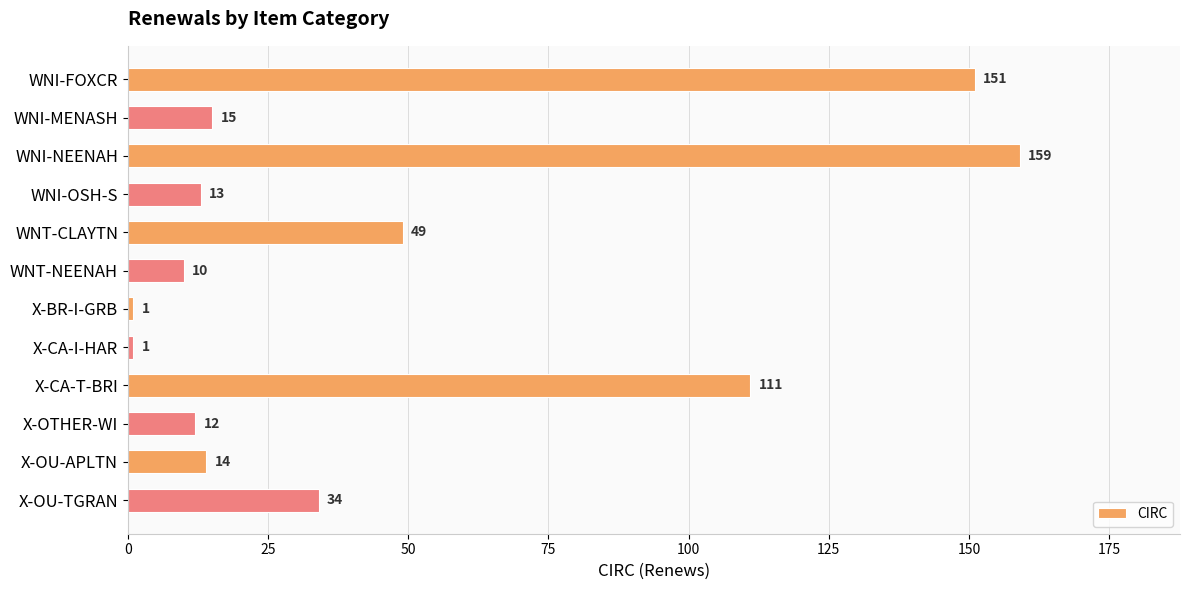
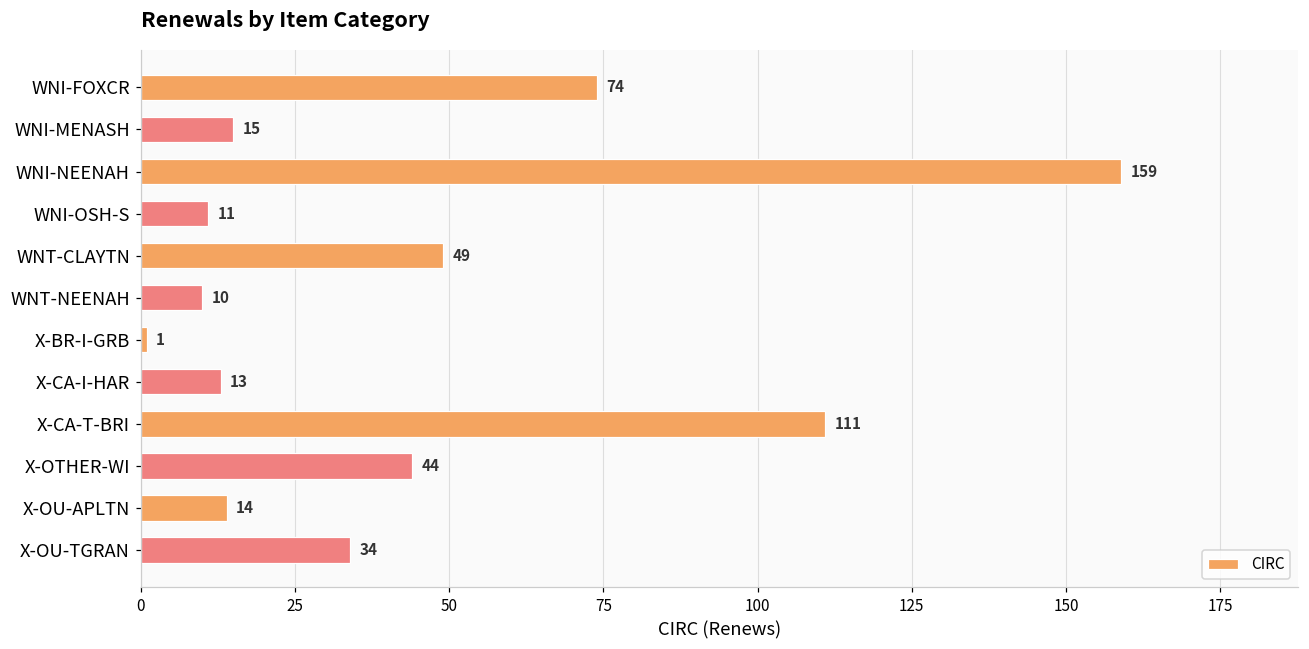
  {
-   "WNI-FOXCR": 151,
+   "WNI-FOXCR": 74,
    "WNI-MENASH": 15,
    "WNI-NEENAH": 159,
-   "WNI-OSH-S": 13,
+   "WNI-OSH-S": 11,
    "WNT-CLAYTN": 49,
    "WNT-NEENAH": 10,
    "X-BR-I-GRB": 1,
-   "X-CA-I-HAR": 1,
+   "X-CA-I-HAR": 13,
    "X-CA-T-BRI": 111,
-   "X-OTHER-WI": 12,
+   "X-OTHER-WI": 44,
    "X-OU-APLTN": 14,
    "X-OU-TGRAN": 34
  }
